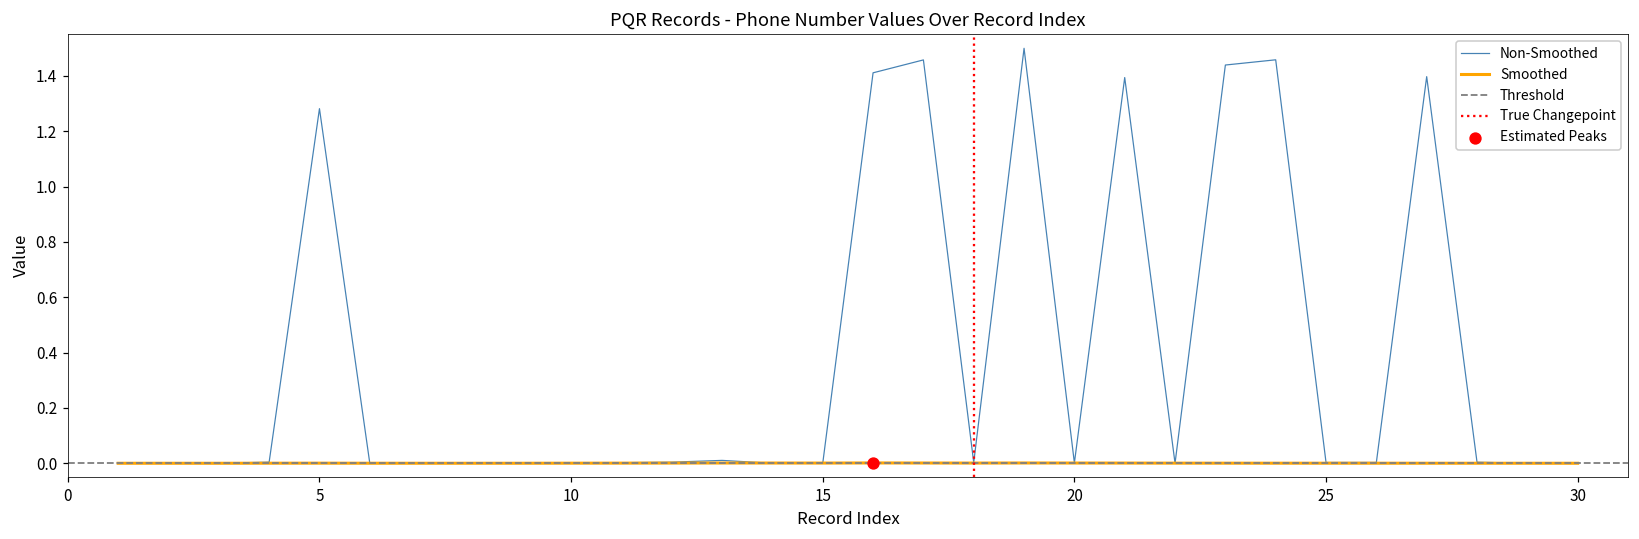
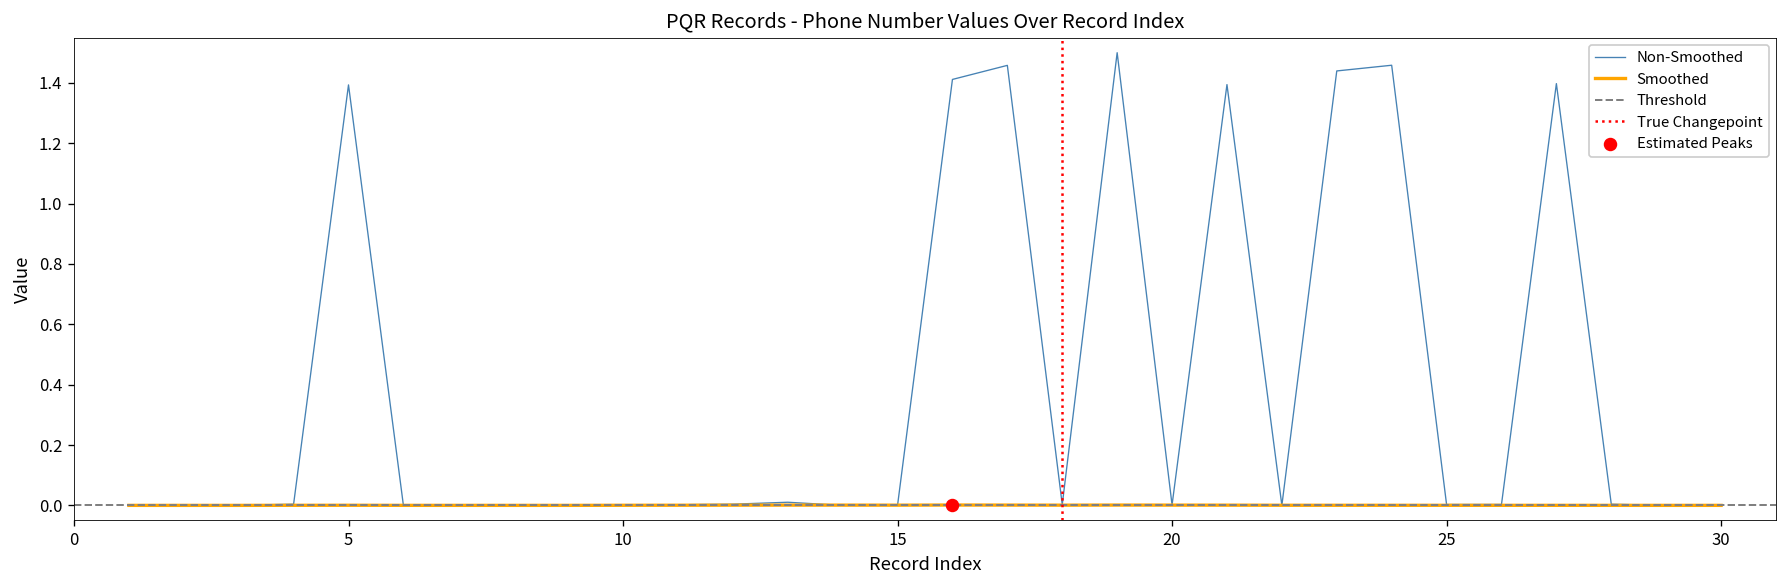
  {
    "Non-Smoothed": {
-     "5": 1.28
+     "5": 1.39
    },
    "Smoothed": {
      "5": 0.00
    }
  }
